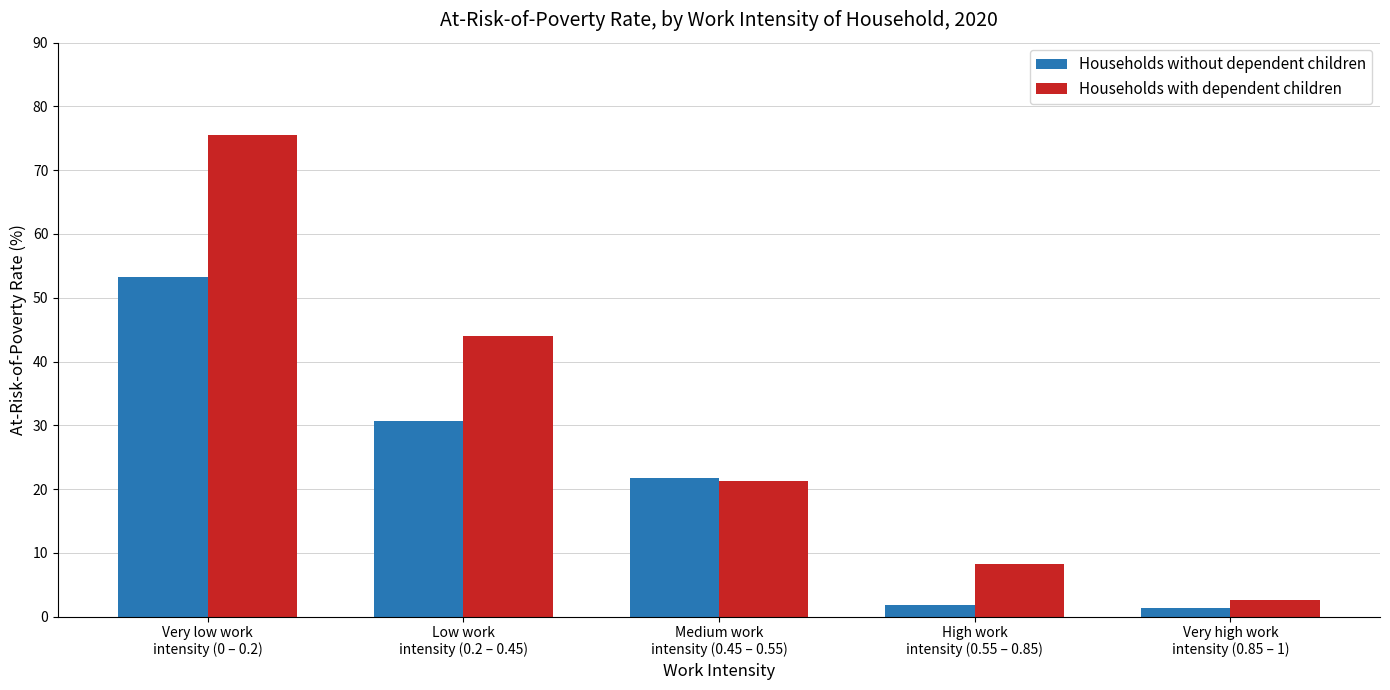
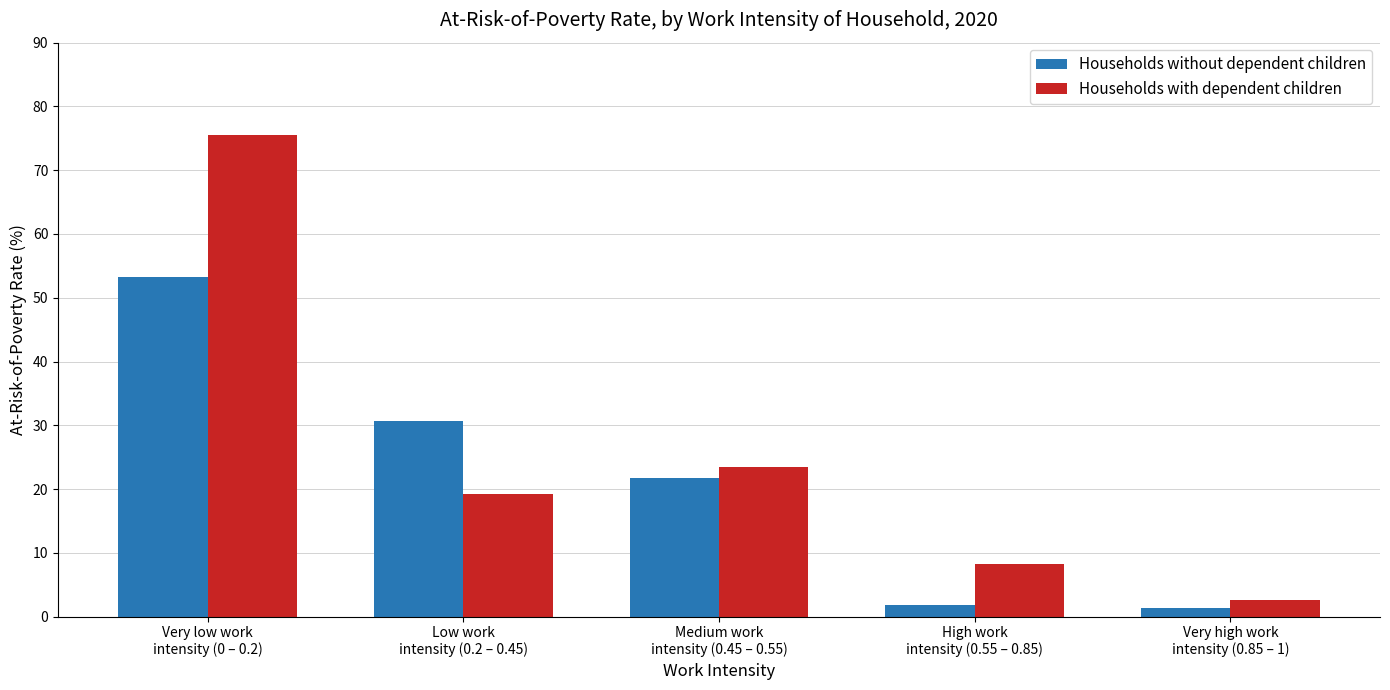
  {
    "Households without dependent children": {
      "Very low work intensity (0 – 0.2)": 53,
      "Low work intensity (0.2 – 0.45)": 31,
      "Medium work intensity (0.45 – 0.55)": 22,
      "High work intensity (0.55 – 0.85)": 2,
      "Very high work intensity (0.85 – 1)": 1
    },
    "Households with dependent children": {
      "Very low work intensity (0 – 0.2)": 76,
-     "Low work intensity (0.2 – 0.45)": 44,
-     "Medium work intensity (0.45 – 0.55)": 21,
+     "Low work intensity (0.2 – 0.45)": 19,
+     "Medium work intensity (0.45 – 0.55)": 24,
      "High work intensity (0.55 – 0.85)": 8,
      "Very high work intensity (0.85 – 1)": 3
    }
  }
